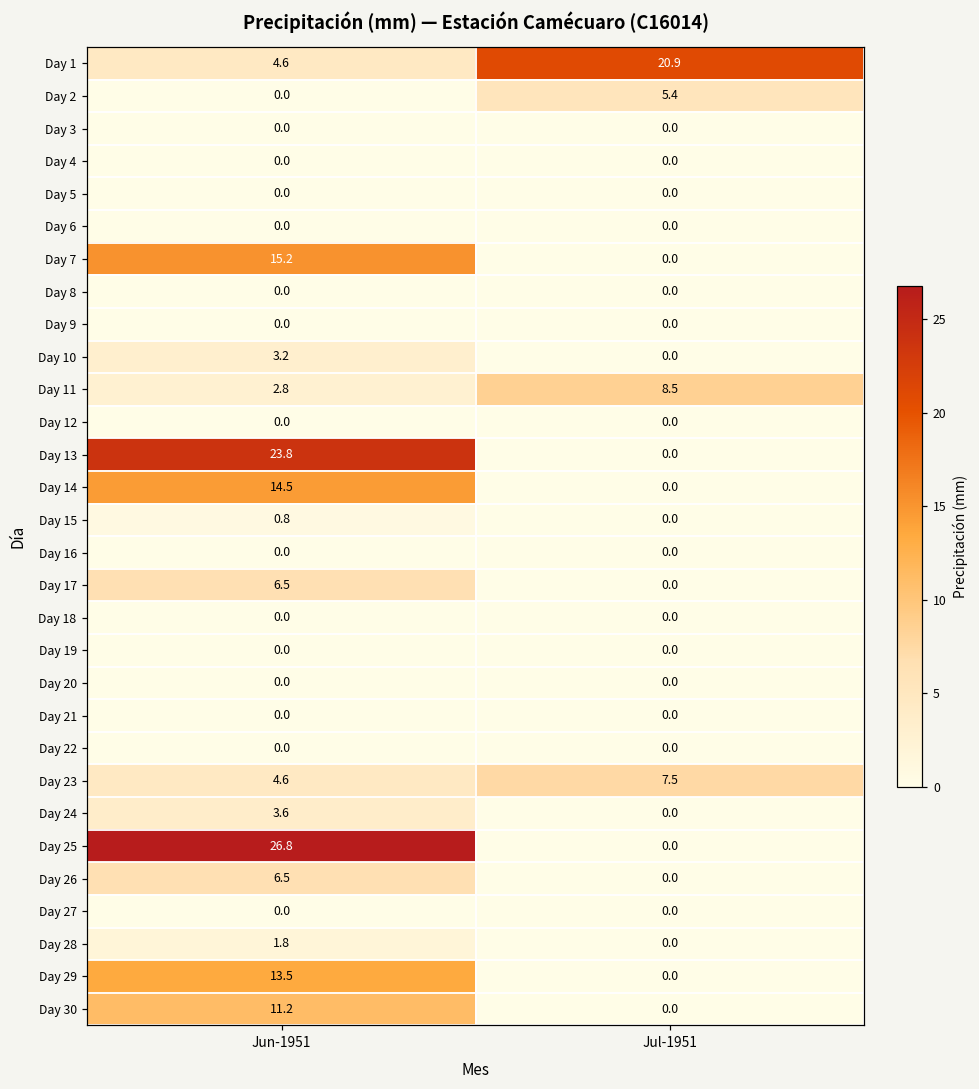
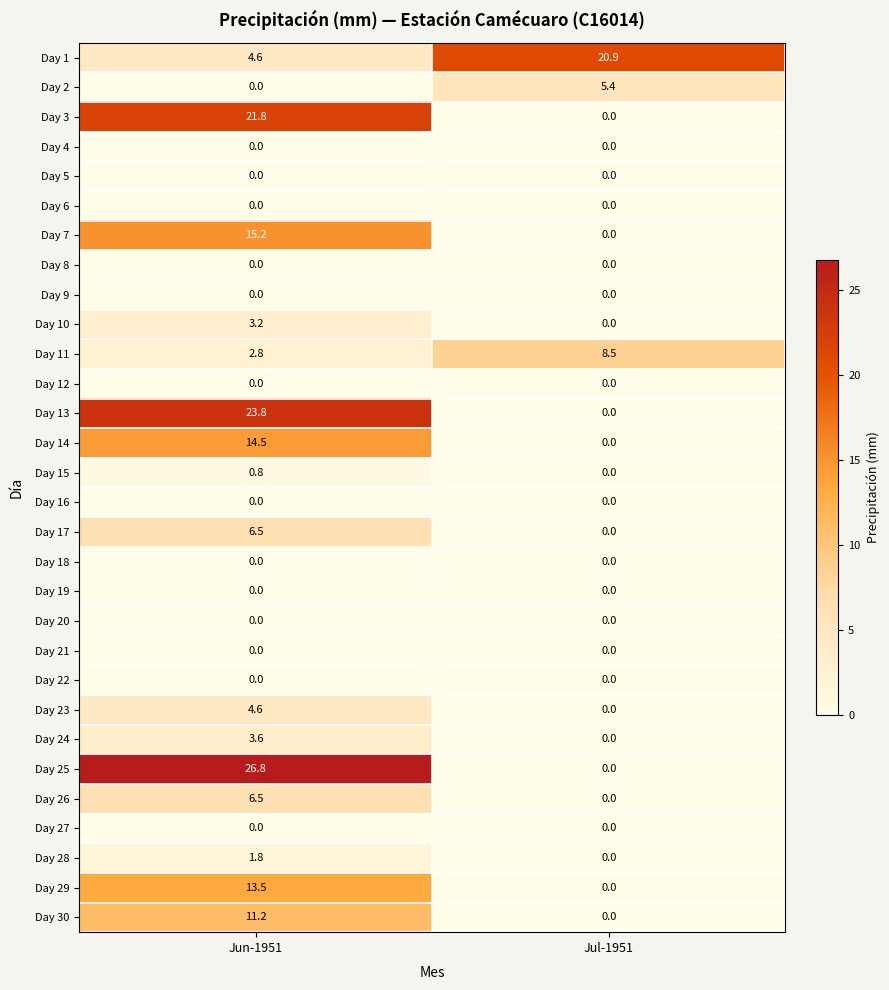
  {
    "Day 1": {
      "Jun-1951": 4.6,
      "Jul-1951": 20.9
    },
    "Day 2": {
      "Jun-1951": 0.0,
      "Jul-1951": 5.4
    },
    "Day 3": {
-     "Jun-1951": 0.0,
+     "Jun-1951": 21.8,
      "Jul-1951": 0.0
    },
    "Day 4": {
      "Jun-1951": 0.0,
      "Jul-1951": 0.0
    },
    "Day 5": {
      "Jun-1951": 0.0,
      "Jul-1951": 0.0
    },
    "Day 6": {
      "Jun-1951": 0.0,
      "Jul-1951": 0.0
    },
    "Day 7": {
      "Jun-1951": 15.2,
      "Jul-1951": 0.0
    },
    "Day 8": {
      "Jun-1951": 0.0,
      "Jul-1951": 0.0
    },
    "Day 9": {
      "Jun-1951": 0.0,
      "Jul-1951": 0.0
    },
    "Day 10": {
      "Jun-1951": 3.2,
      "Jul-1951": 0.0
    },
    "Day 11": {
      "Jun-1951": 2.8,
      "Jul-1951": 8.5
    },
    "Day 12": {
      "Jun-1951": 0.0,
      "Jul-1951": 0.0
    },
    "Day 13": {
      "Jun-1951": 23.8,
      "Jul-1951": 0.0
    },
    "Day 14": {
      "Jun-1951": 14.5,
      "Jul-1951": 0.0
    },
    "Day 15": {
      "Jun-1951": 0.8,
      "Jul-1951": 0.0
    },
    "Day 16": {
      "Jun-1951": 0.0,
      "Jul-1951": 0.0
    },
    "Day 17": {
      "Jun-1951": 6.5,
      "Jul-1951": 0.0
    },
    "Day 18": {
      "Jun-1951": 0.0,
      "Jul-1951": 0.0
    },
    "Day 19": {
      "Jun-1951": 0.0,
      "Jul-1951": 0.0
    },
    "Day 20": {
      "Jun-1951": 0.0,
      "Jul-1951": 0.0
    },
    "Day 21": {
      "Jun-1951": 0.0,
      "Jul-1951": 0.0
    },
    "Day 22": {
      "Jun-1951": 0.0,
      "Jul-1951": 0.0
    },
    "Day 23": {
      "Jun-1951": 4.6,
-     "Jul-1951": 7.5
+     "Jul-1951": 0.0
    },
    "Day 24": {
      "Jun-1951": 3.6,
      "Jul-1951": 0.0
    },
    "Day 25": {
      "Jun-1951": 26.8,
      "Jul-1951": 0.0
    },
    "Day 26": {
      "Jun-1951": 6.5,
      "Jul-1951": 0.0
    },
    "Day 27": {
      "Jun-1951": 0.0,
      "Jul-1951": 0.0
    },
    "Day 28": {
      "Jun-1951": 1.8,
      "Jul-1951": 0.0
    },
    "Day 29": {
      "Jun-1951": 13.5,
      "Jul-1951": 0.0
    },
    "Day 30": {
      "Jun-1951": 11.2,
      "Jul-1951": 0.0
    }
  }
